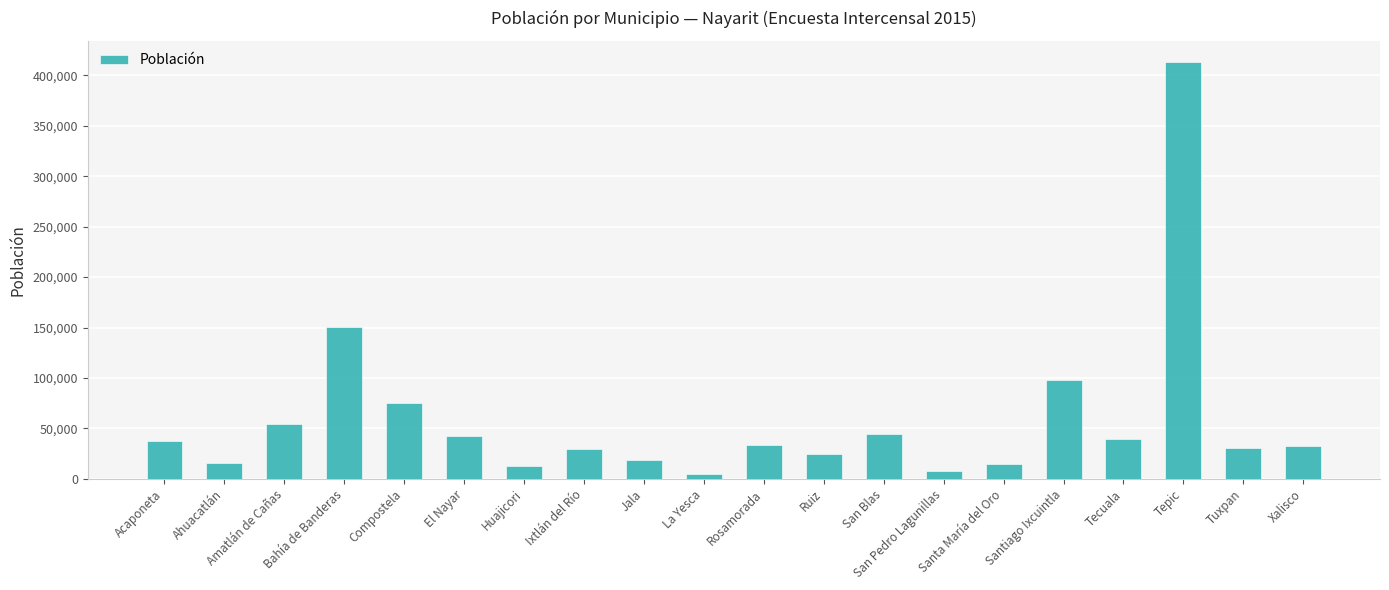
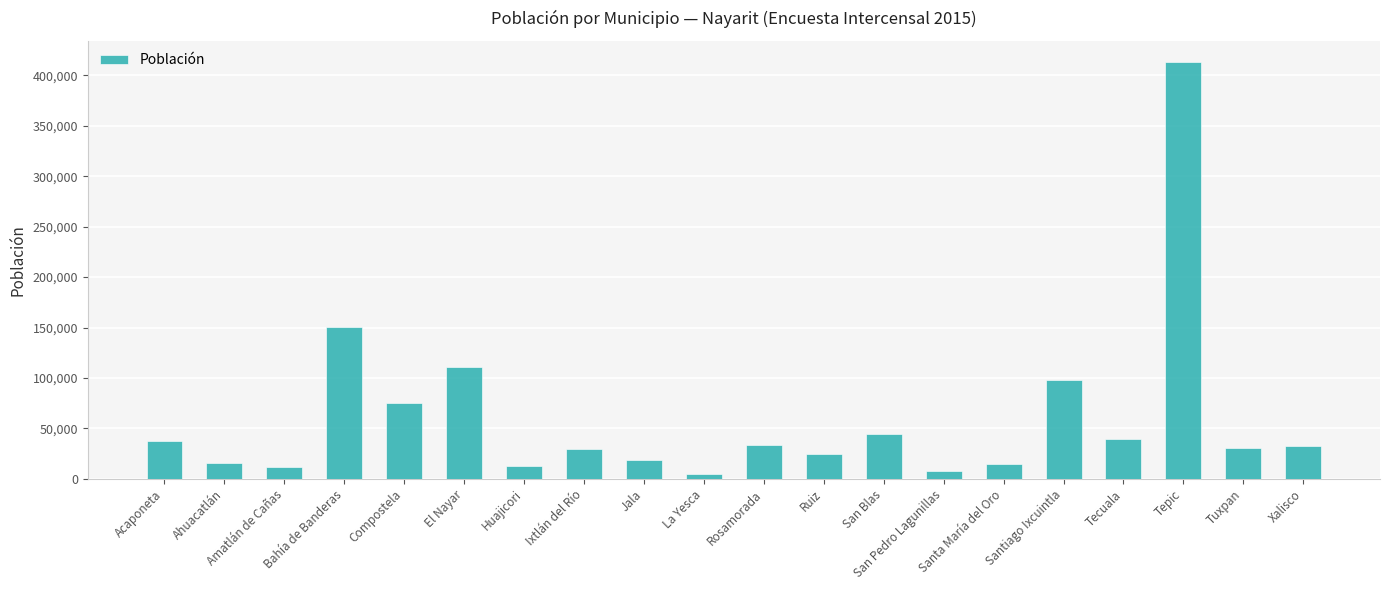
  {
    "Acaponeta": "37,000",
    "Ahuacatlán": "16,000",
-   "Amatlán de Cañas": "54,000",
+   "Amatlán de Cañas": "12,000",
    "Bahía de Banderas": "150,000",
    "Compostela": "76,000",
-   "El Nayar": "43,000",
+   "El Nayar": "110,000",
    "Huajicori": "13,000",
    "Ixtlán del Río": "29,000",
    "Jala": "19,000",
    "La Yesca": "5,000",
    "Rosamorada": "34,000",
    "Ruiz": "25,000",
    "San Blas": "44,000",
    "San Pedro Lagunillas": "7,000",
    "Santa María del Oro": "15,000",
    "Santiago Ixcuintla": "98,000",
    "Tecuala": "40,000",
    "Tepic": "414,000",
    "Tuxpan": "31,000",
    "Xalisco": "33,000"
  }
